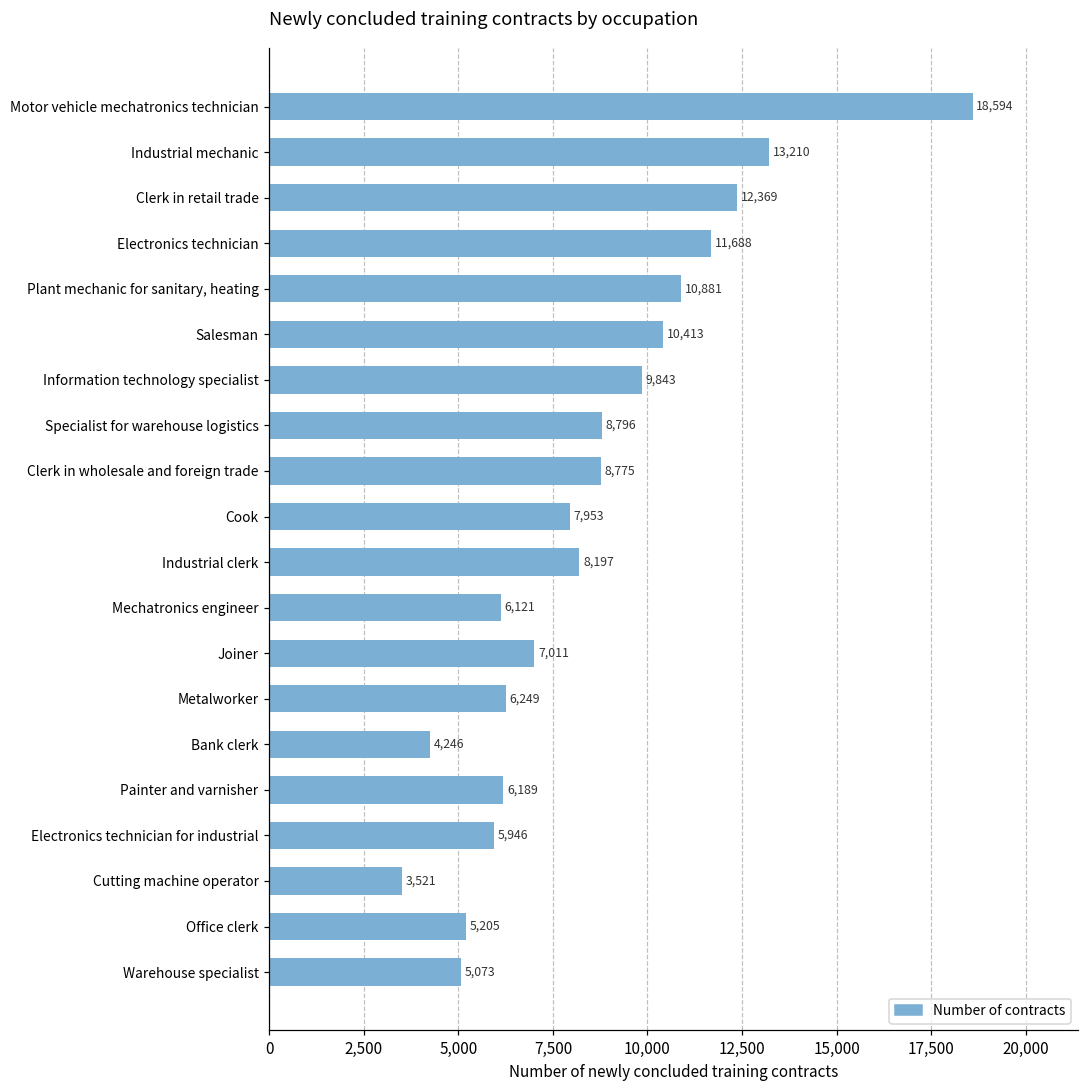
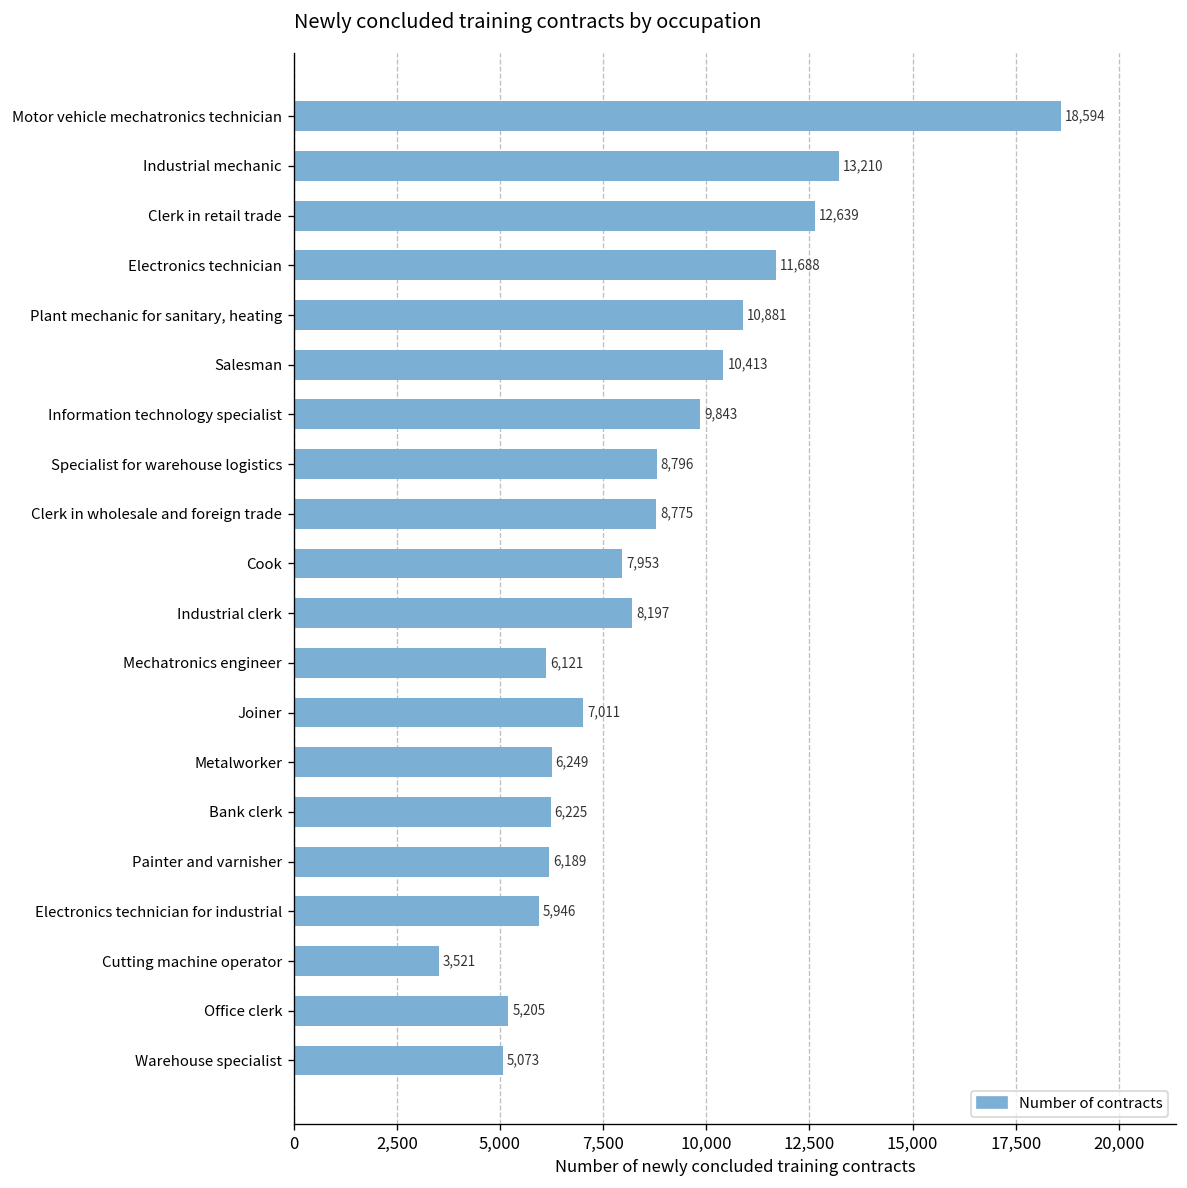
  {
    "Motor vehicle mechatronics technician": "18,594",
    "Industrial mechanic": "13,210",
-   "Clerk in retail trade": "12,369",
+   "Clerk in retail trade": "12,639",
    "Electronics technician": "11,688",
    "Plant mechanic for sanitary, heating": "10,881",
    "Salesman": "10,413",
    "Information technology specialist": "9,843",
    "Specialist for warehouse logistics": "8,796",
    "Clerk in wholesale and foreign trade": "8,775",
    "Cook": "7,953",
    "Industrial clerk": "8,197",
    "Mechatronics engineer": "6,121",
    "Joiner": "7,011",
    "Metalworker": "6,249",
-   "Bank clerk": "4,246",
+   "Bank clerk": "6,225",
    "Painter and varnisher": "6,189",
    "Electronics technician for industrial": "5,946",
    "Cutting machine operator": "3,521",
    "Office clerk": "5,205",
    "Warehouse specialist": "5,073"
  }
